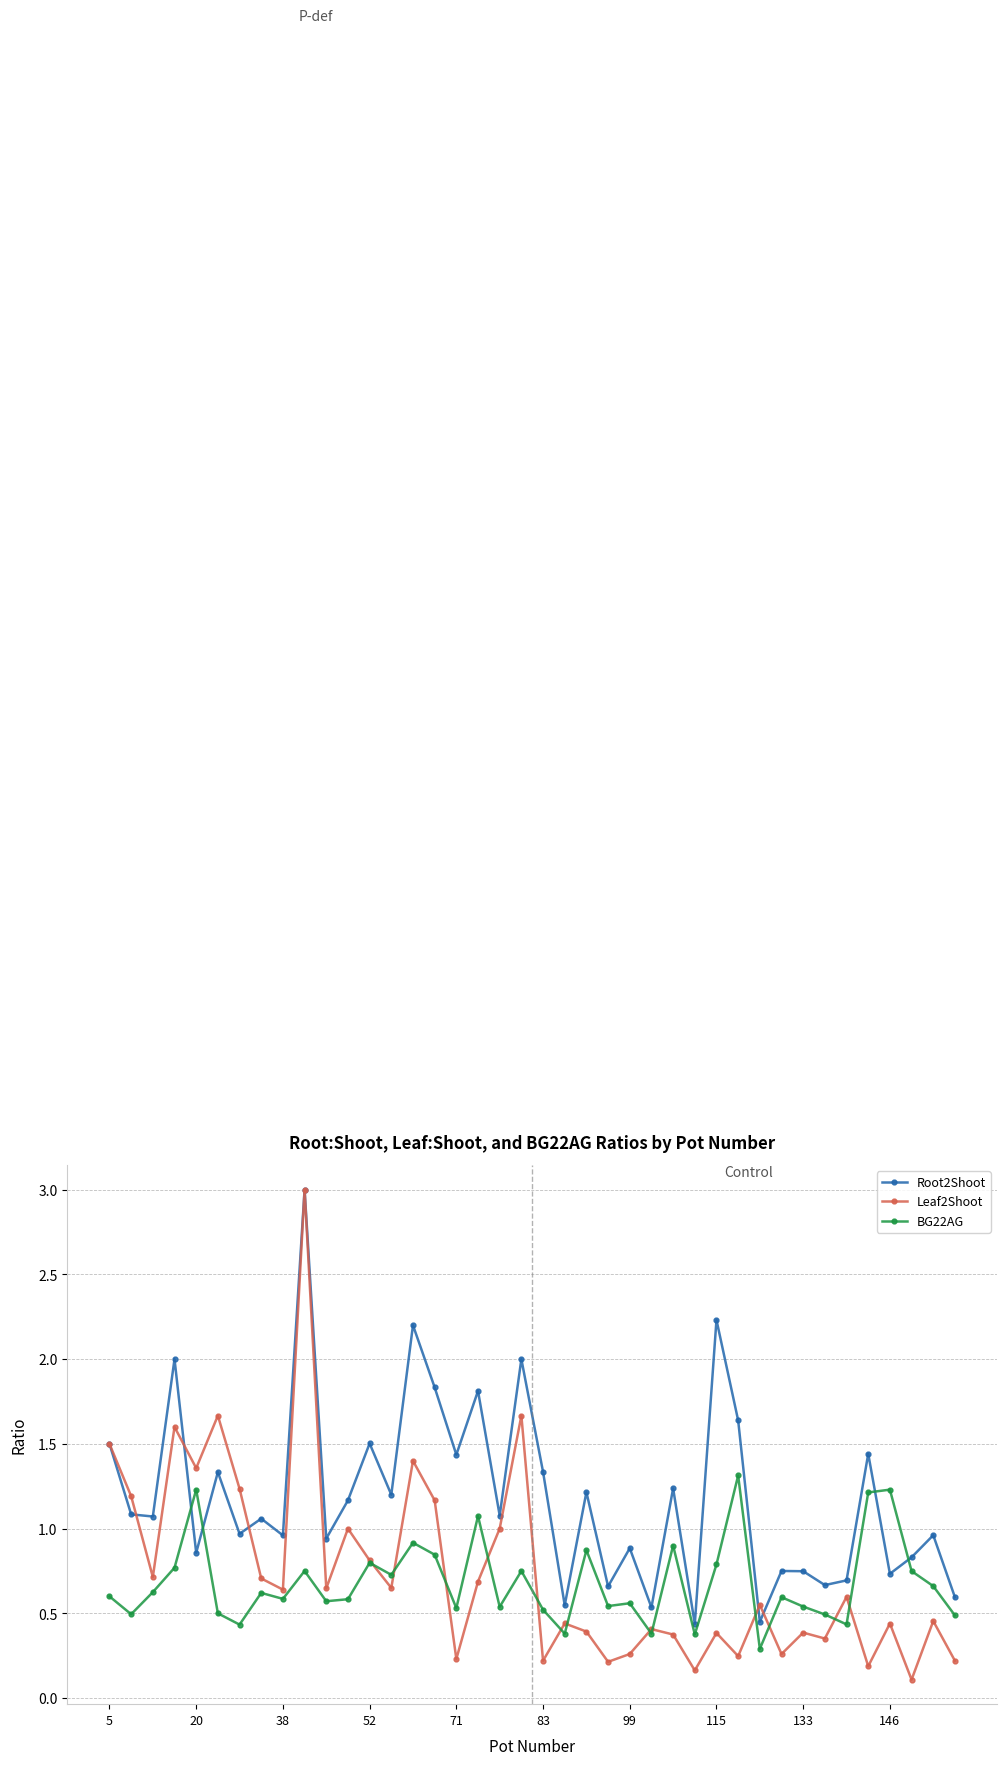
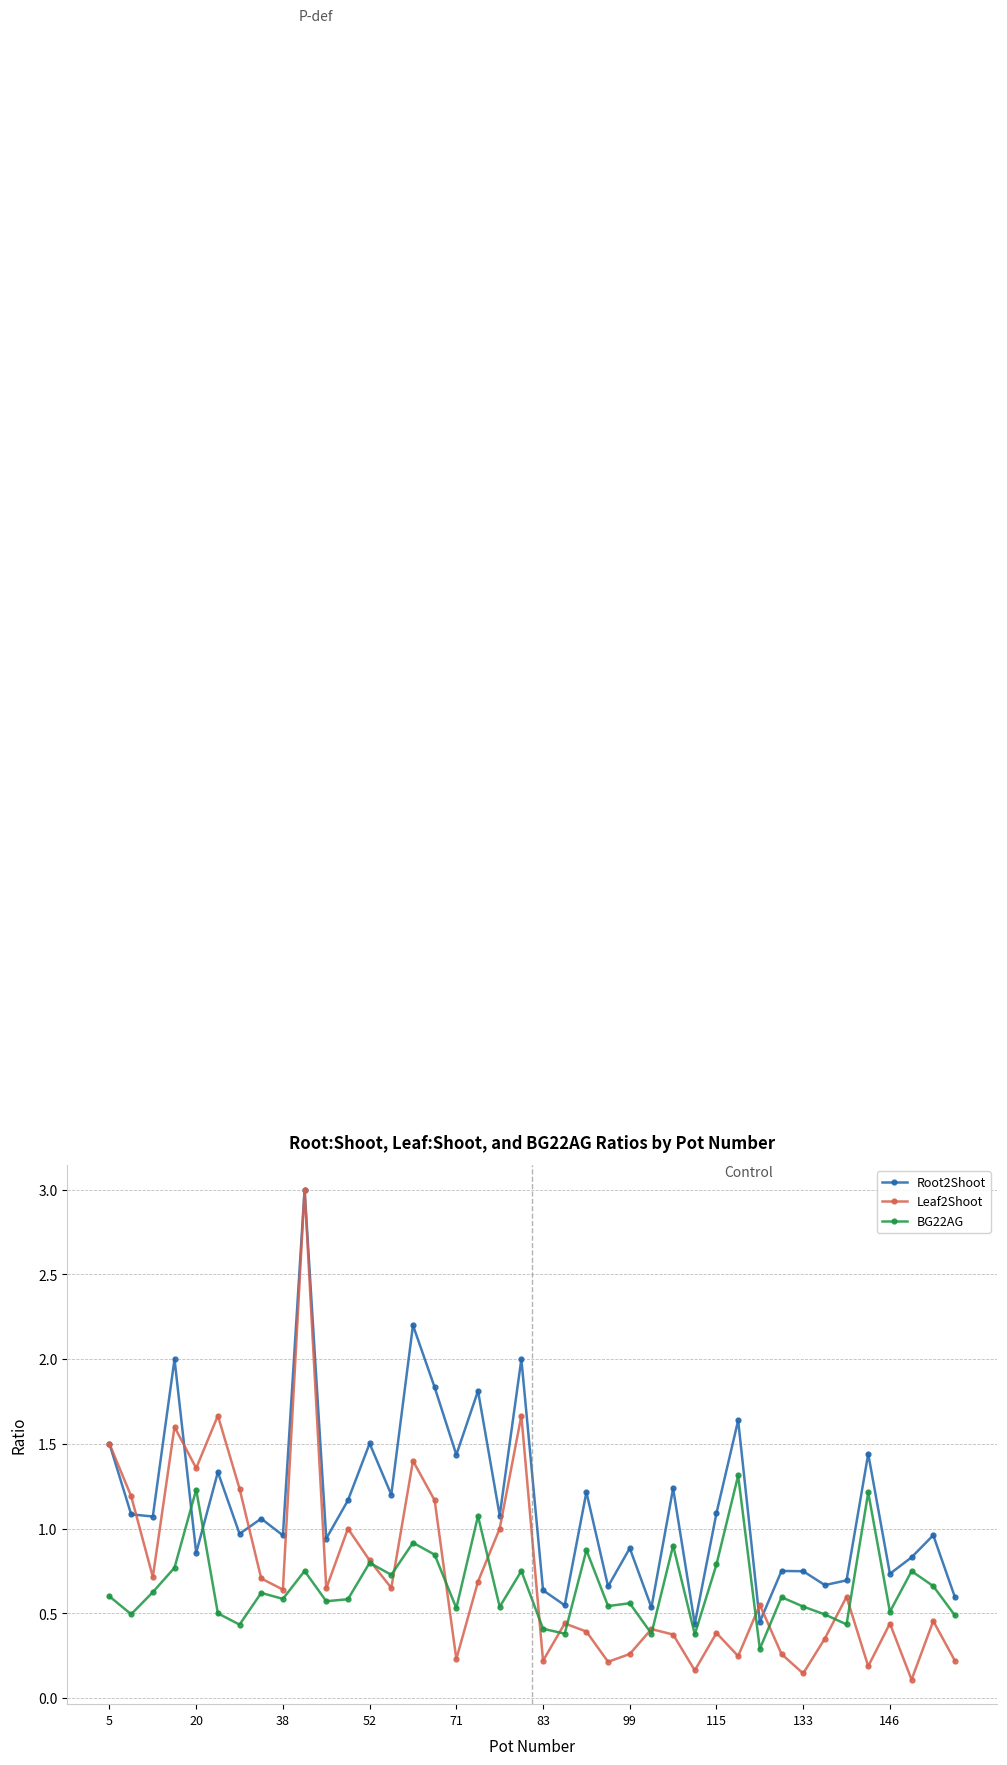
  {
    "Root2Shoot": {
      "20": 0.86,
      "52": 1.50,
      "71": 1.44,
-     "83": 1.33,
+     "83": 0.64,
      "99": 0.88,
-     "115": 2.23,
+     "115": 1.09,
      "133": 0.75,
      "146": 0.73
    },
    "Leaf2Shoot": {
      "20": 1.36,
      "71": 0.23,
      "83": 0.22,
      "99": 0.26,
      "115": 0.38,
-     "133": 0.39,
+     "133": 0.15,
      "146": 0.44
    },
    "BG22AG": {
      "20": 1.23,
      "71": 0.53,
-     "83": 0.52,
+     "83": 0.41,
      "99": 0.56,
      "115": 0.79,
      "133": 0.54,
-     "146": 1.23
+     "146": 0.51
    }
  }
